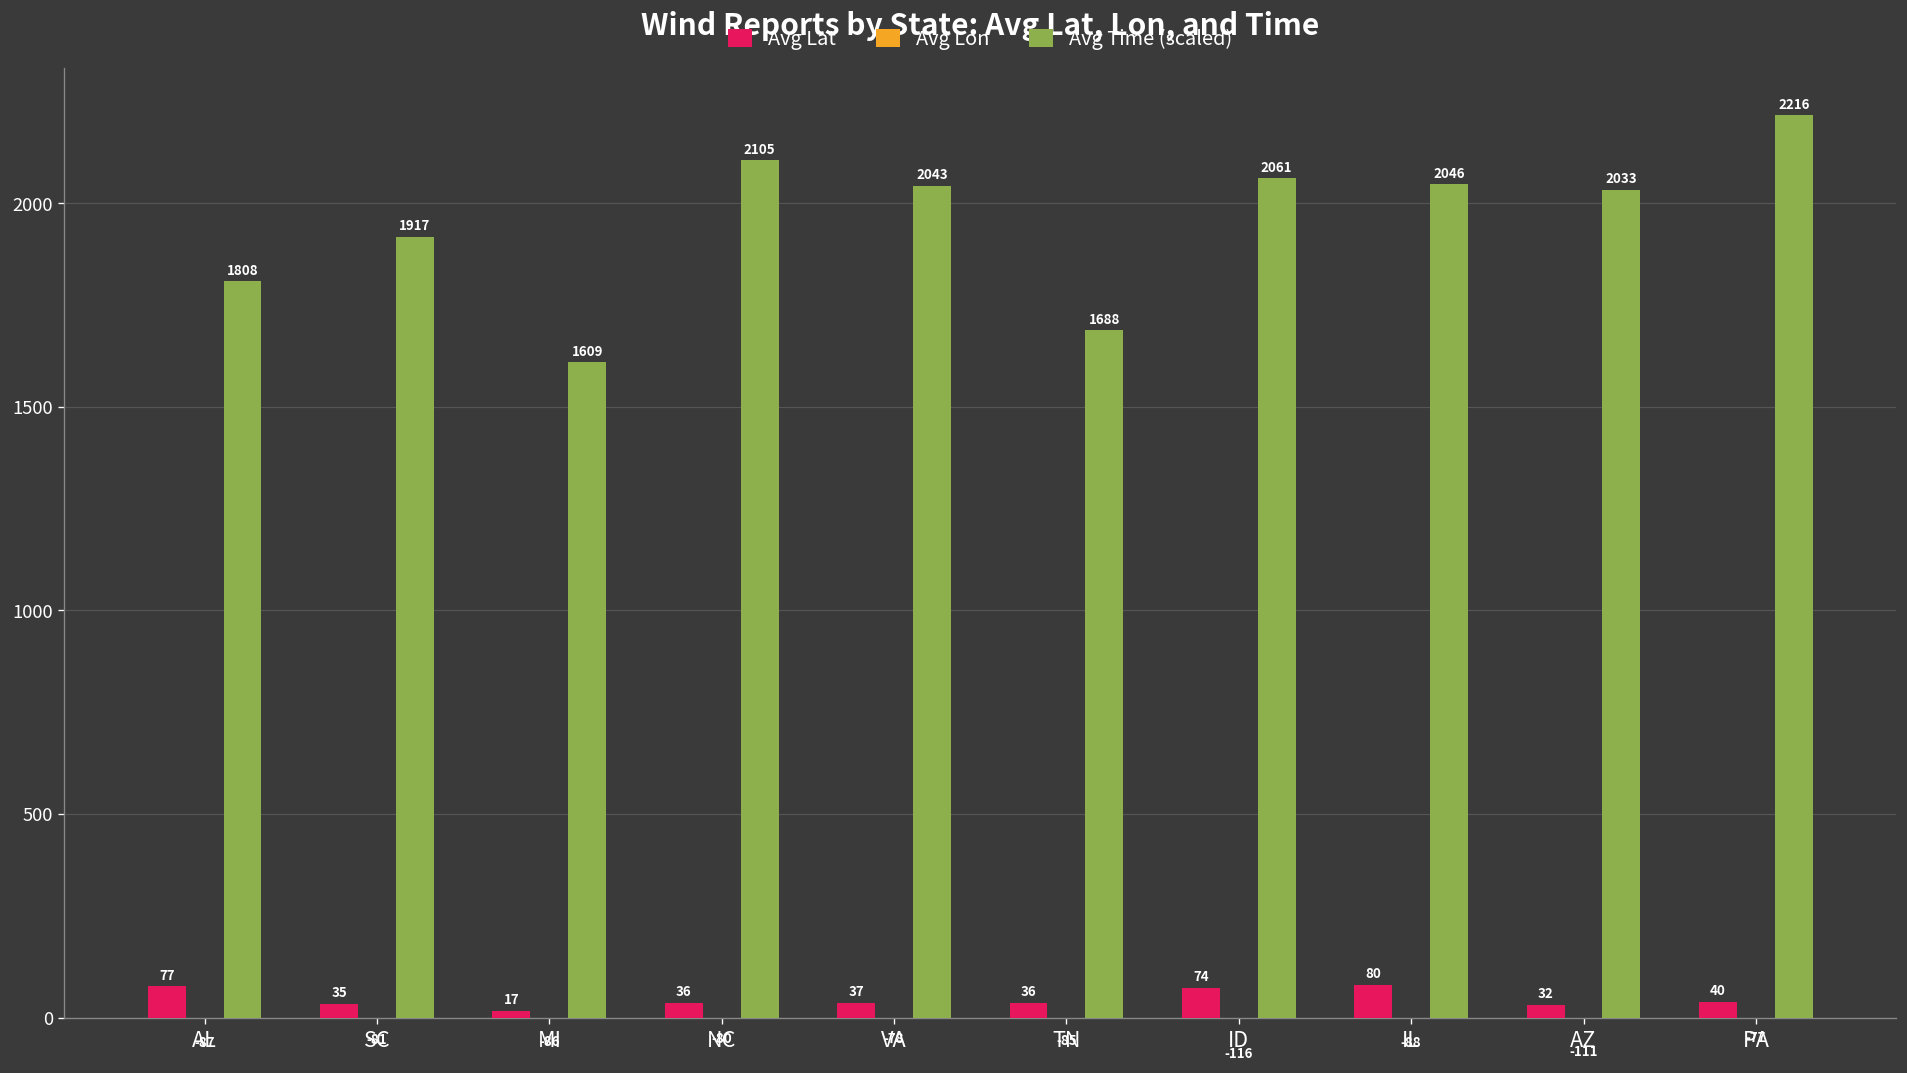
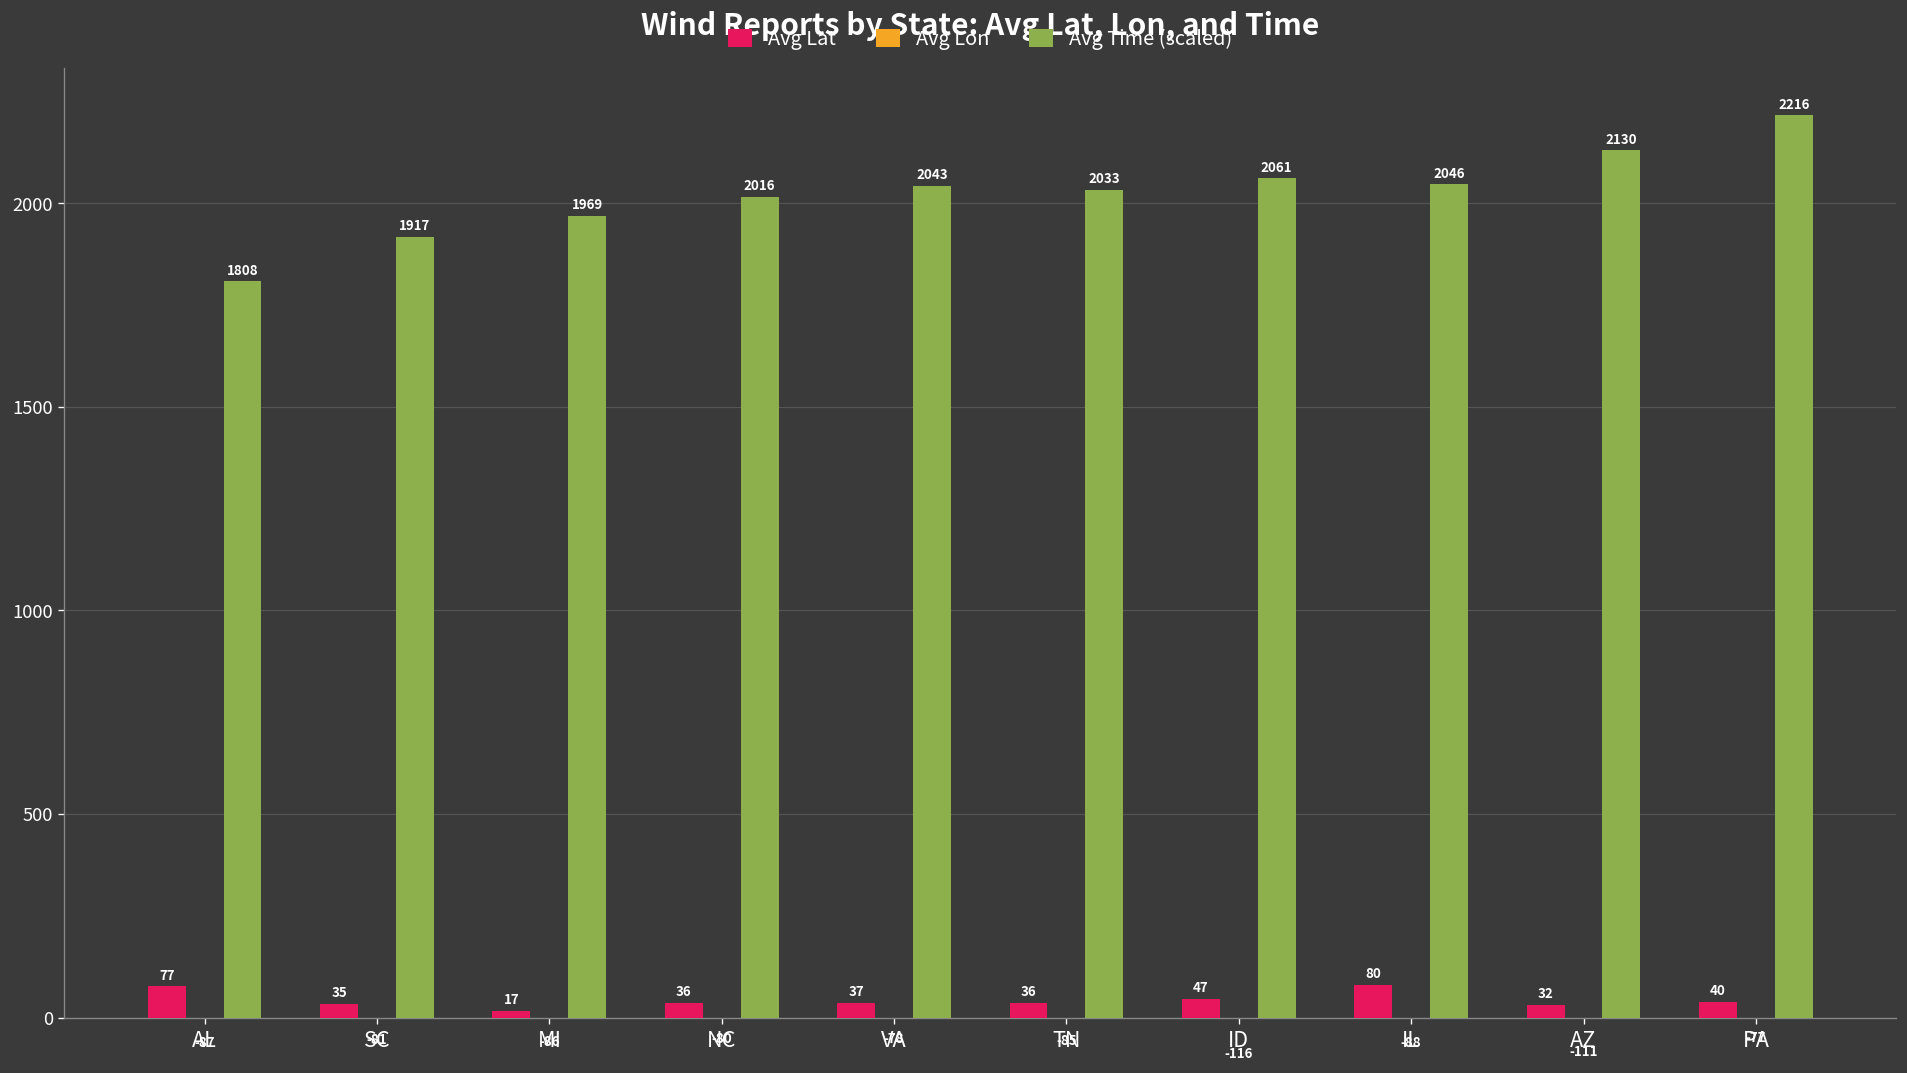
  {
    "Avg Lat": {
      "AL": 77,
      "SC": 35,
      "MI": 17,
      "NC": 36,
      "VA": 37,
      "TN": 36,
-     "ID": 74,
+     "ID": 47,
      "IL": 80,
      "AZ": 32,
      "PA": 40
    },
    "Avg Time (scaled)": {
      "AL": 1808,
      "SC": 1917,
-     "MI": 1609,
-     "NC": 2105,
+     "MI": 1969,
+     "NC": 2016,
      "VA": 2043,
-     "TN": 1688,
+     "TN": 2033,
      "ID": 2061,
      "IL": 2046,
-     "AZ": 2033,
+     "AZ": 2130,
      "PA": 2216
    }
  }
